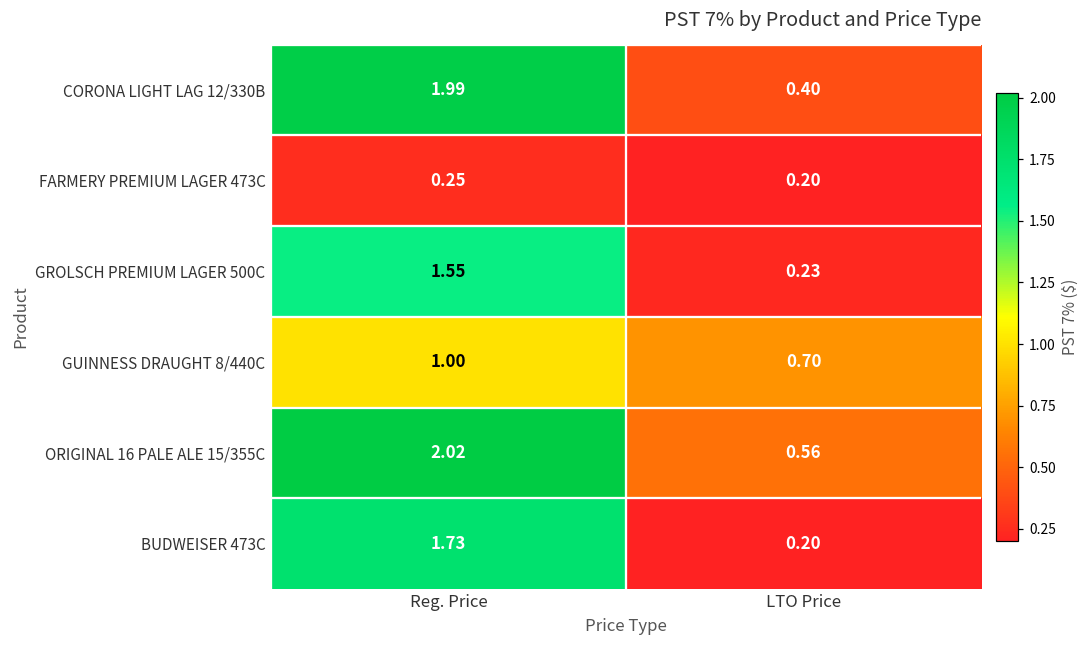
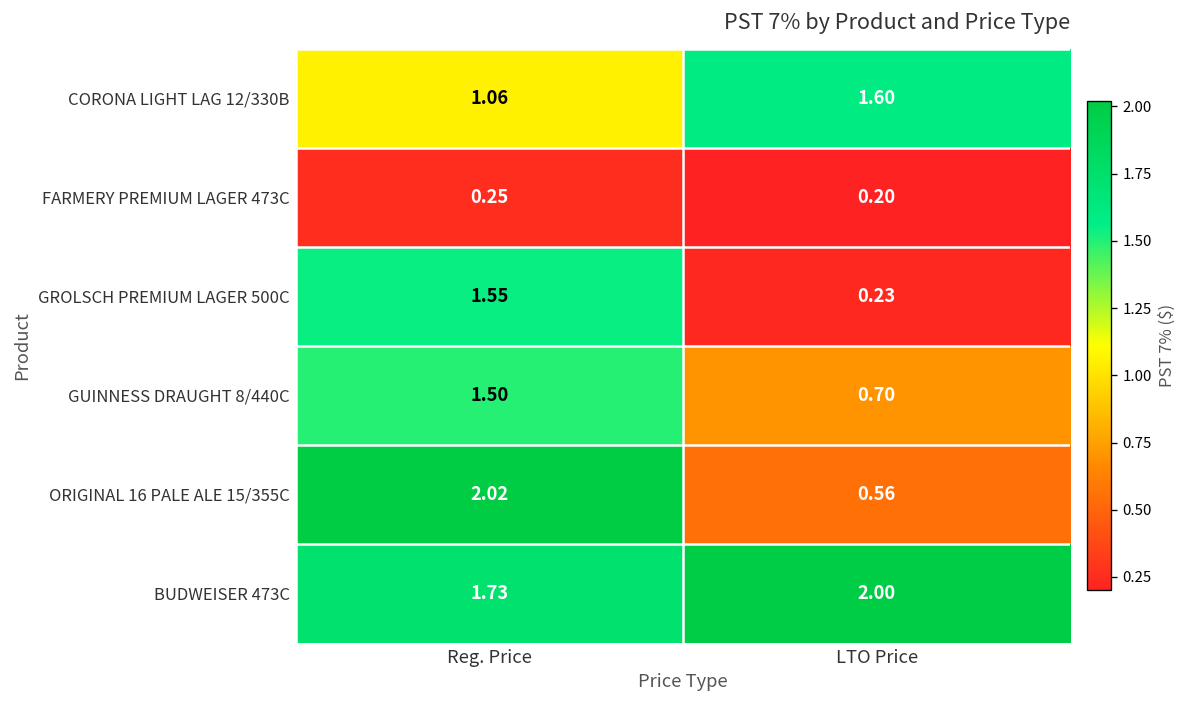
  {
    "CORONA LIGHT LAG 12/330B": {
-     "Reg. Price": 1.99,
-     "LTO Price": 0.40
+     "Reg. Price": 1.06,
+     "LTO Price": 1.60
    },
    "FARMERY PREMIUM LAGER 473C": {
      "Reg. Price": 0.25,
      "LTO Price": 0.20
    },
    "GROLSCH PREMIUM LAGER 500C": {
      "Reg. Price": 1.55,
      "LTO Price": 0.23
    },
    "GUINNESS DRAUGHT 8/440C": {
-     "Reg. Price": 1.00,
+     "Reg. Price": 1.50,
      "LTO Price": 0.70
    },
    "ORIGINAL 16 PALE ALE 15/355C": {
      "Reg. Price": 2.02,
      "LTO Price": 0.56
    },
    "BUDWEISER 473C": {
      "Reg. Price": 1.73,
-     "LTO Price": 0.20
+     "LTO Price": 2.00
    }
  }
